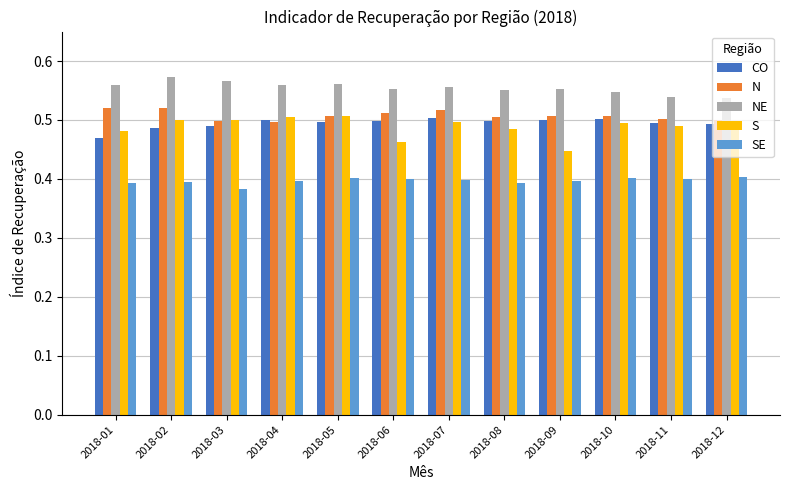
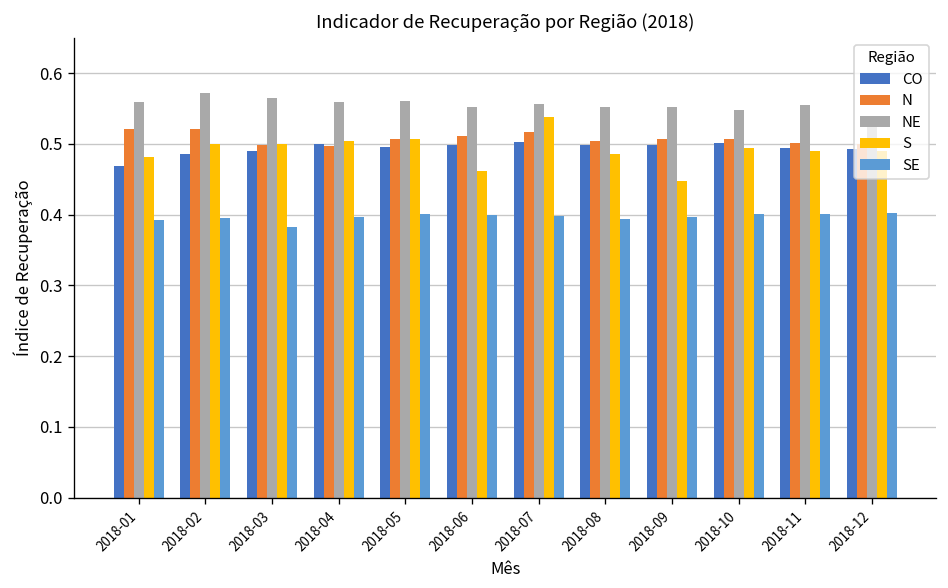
  {
    "N": {
      "2018-01": 0.52,
      "2018-02": 0.52,
      "2018-03": 0.50,
      "2018-04": 0.50,
      "2018-05": 0.51,
      "2018-06": 0.51,
      "2018-07": 0.52,
      "2018-08": 0.50,
      "2018-09": 0.51,
      "2018-10": 0.51,
      "2018-11": 0.50
    },
    "NE": {
      "2018-01": 0.56,
      "2018-02": 0.57,
      "2018-03": 0.57,
      "2018-04": 0.56,
      "2018-05": 0.56,
      "2018-06": 0.55,
      "2018-07": 0.56,
      "2018-08": 0.55,
      "2018-09": 0.55,
      "2018-10": 0.55,
-     "2018-11": 0.54
+     "2018-11": 0.56
    },
    "S": {
      "2018-01": 0.48,
      "2018-02": 0.50,
      "2018-03": 0.50,
      "2018-04": 0.50,
      "2018-05": 0.51,
      "2018-06": 0.46,
-     "2018-07": 0.50,
+     "2018-07": 0.54,
      "2018-08": 0.49,
      "2018-09": 0.45,
      "2018-10": 0.49,
      "2018-11": 0.49
    }
  }
